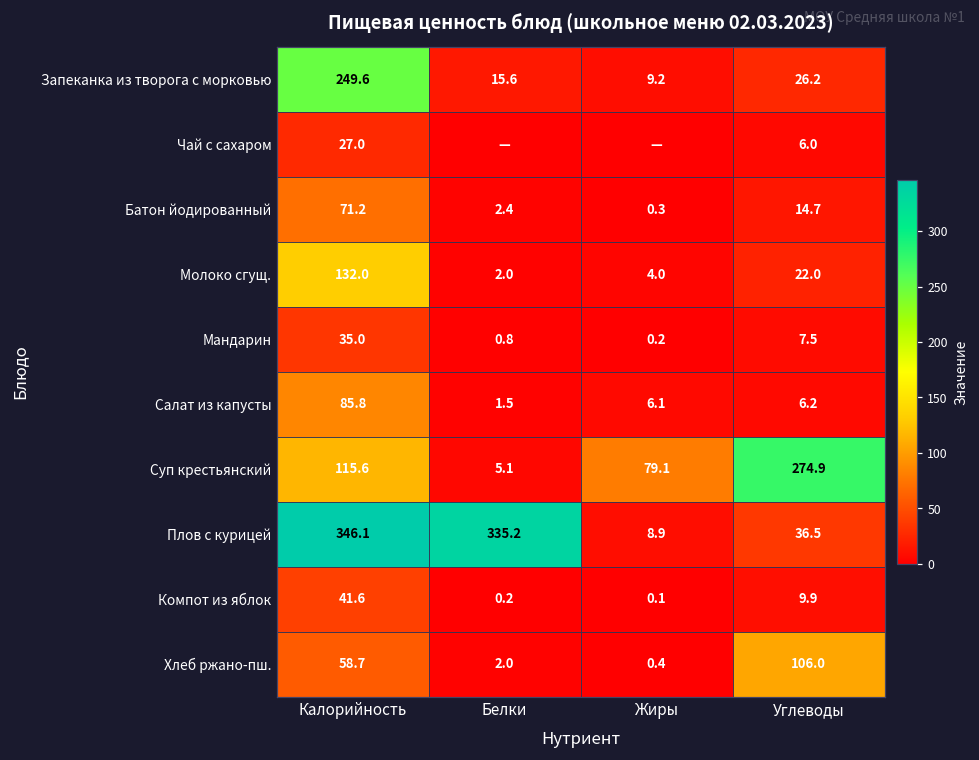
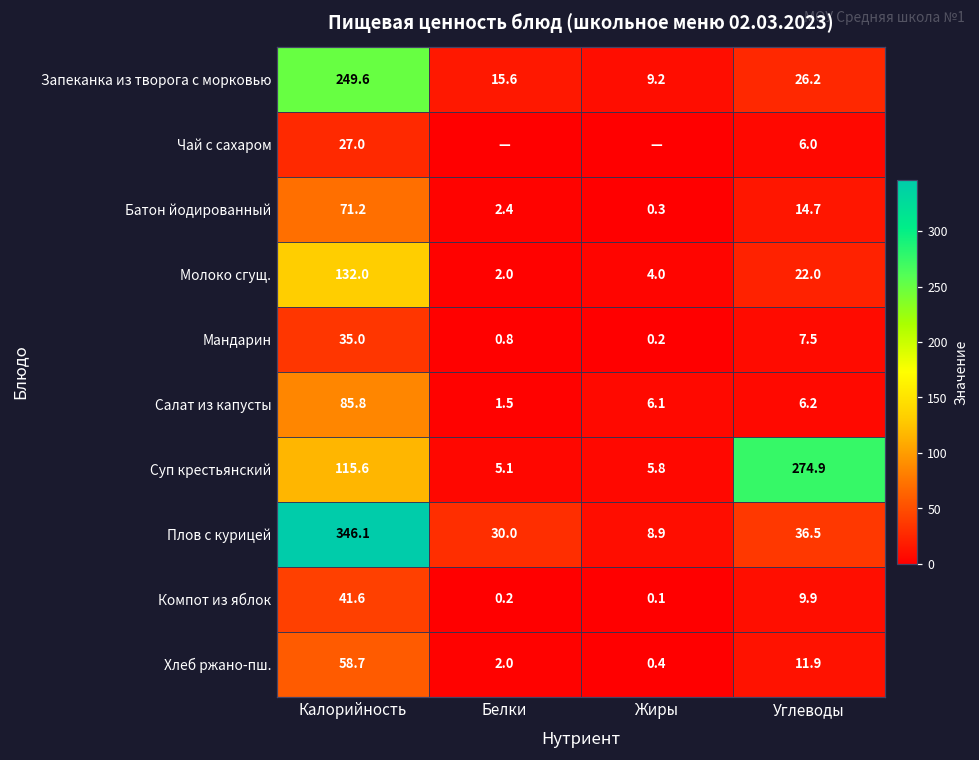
  {
    "Запеканка из творога с морковью": {
      "Калорийность": 249.6,
      "Белки": 15.6,
      "Жиры": 9.2,
      "Углеводы": 26.2
    },
    "Чай с сахаром": {
      "Калорийность": 27.0,
      "Углеводы": 6.0
    },
    "Батон йодированный": {
      "Калорийность": 71.2,
      "Белки": 2.4,
      "Жиры": 0.3,
      "Углеводы": 14.7
    },
    "Молоко сгущ.": {
      "Калорийность": 132.0,
      "Белки": 2.0,
      "Жиры": 4.0,
      "Углеводы": 22.0
    },
    "Мандарин": {
      "Калорийность": 35.0,
      "Белки": 0.8,
      "Жиры": 0.2,
      "Углеводы": 7.5
    },
    "Салат из капусты": {
      "Калорийность": 85.8,
      "Белки": 1.5,
      "Жиры": 6.1,
      "Углеводы": 6.2
    },
    "Суп крестьянский": {
      "Калорийность": 115.6,
      "Белки": 5.1,
-     "Жиры": 79.1,
+     "Жиры": 5.8,
      "Углеводы": 274.9
    },
    "Плов с курицей": {
      "Калорийность": 346.1,
-     "Белки": 335.2,
+     "Белки": 30.0,
      "Жиры": 8.9,
      "Углеводы": 36.5
    },
    "Компот из яблок": {
      "Калорийность": 41.6,
      "Белки": 0.2,
      "Жиры": 0.1,
      "Углеводы": 9.9
    },
    "Хлеб ржано-пш.": {
      "Калорийность": 58.7,
      "Белки": 2.0,
      "Жиры": 0.4,
-     "Углеводы": 106.0
+     "Углеводы": 11.9
    }
  }
